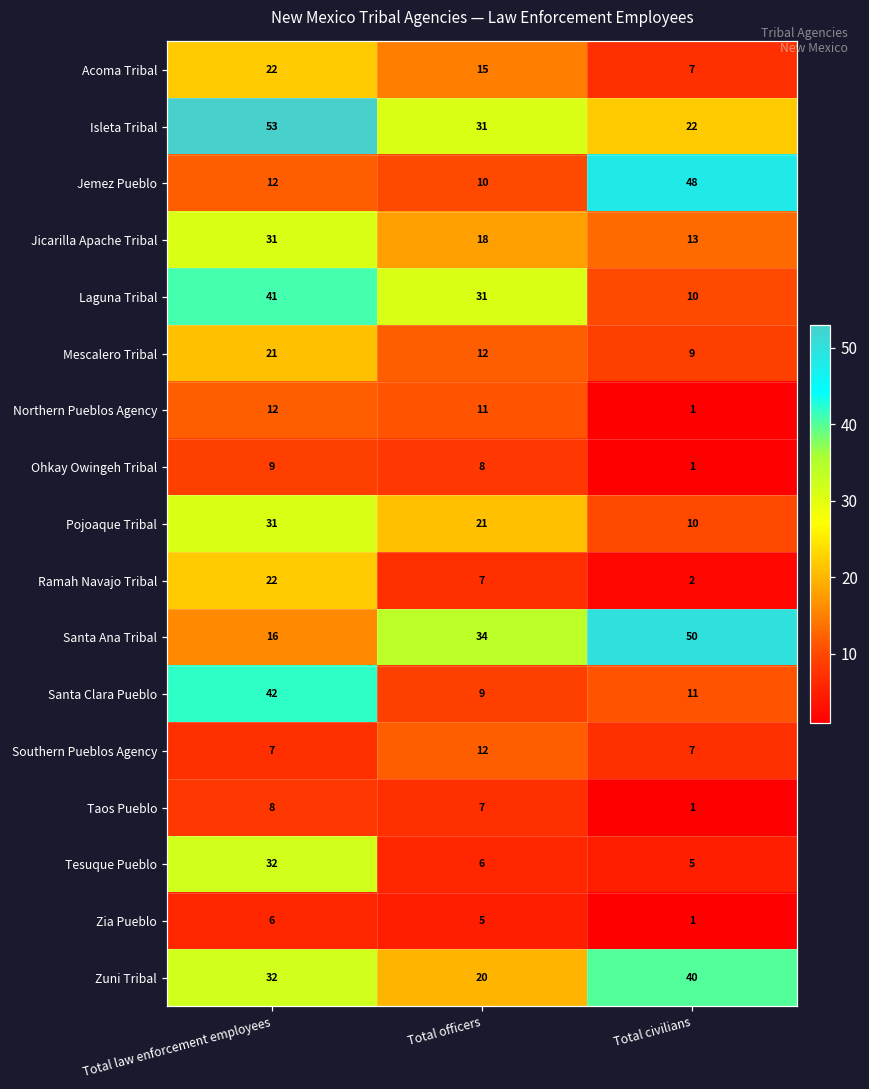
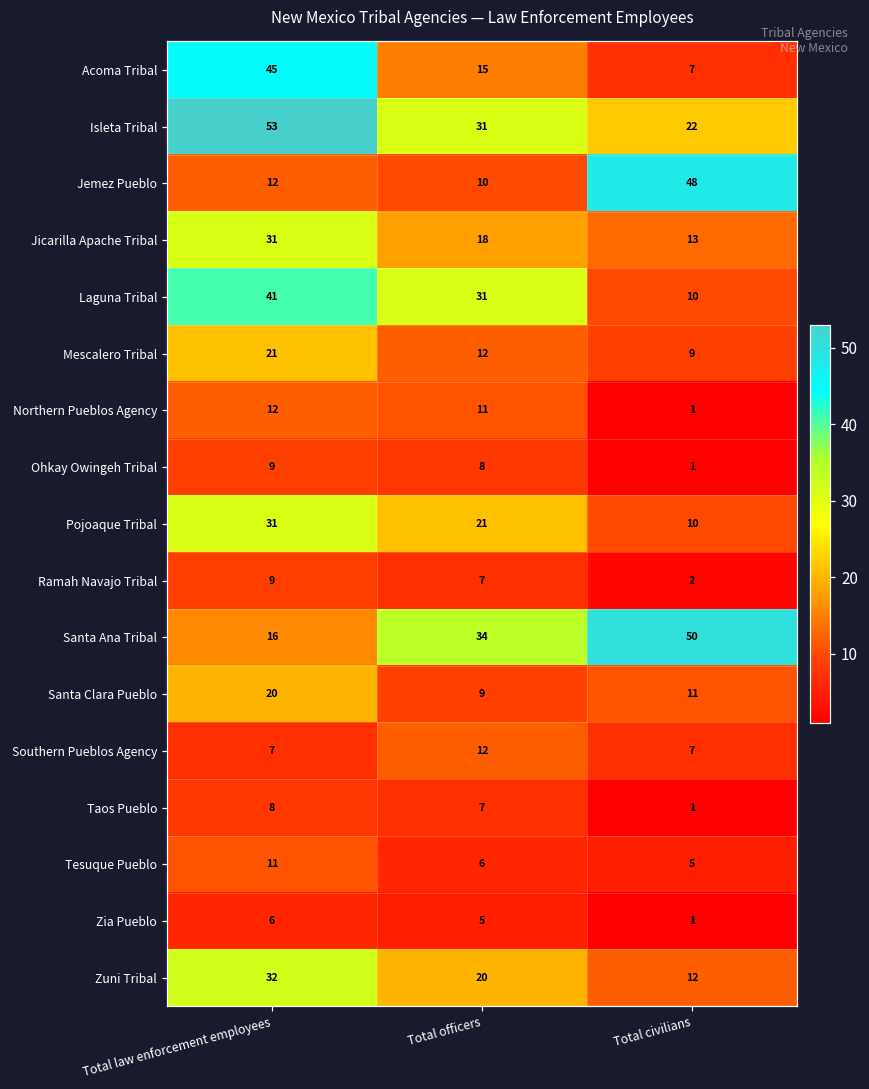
  {
    "Acoma Tribal": {
-     "Total law enforcement employees": 22,
+     "Total law enforcement employees": 45,
      "Total officers": 15,
      "Total civilians": 7
    },
    "Isleta Tribal": {
      "Total law enforcement employees": 53,
      "Total officers": 31,
      "Total civilians": 22
    },
    "Jemez Pueblo": {
      "Total law enforcement employees": 12,
      "Total officers": 10,
      "Total civilians": 48
    },
    "Jicarilla Apache Tribal": {
      "Total law enforcement employees": 31,
      "Total officers": 18,
      "Total civilians": 13
    },
    "Laguna Tribal": {
      "Total law enforcement employees": 41,
      "Total officers": 31,
      "Total civilians": 10
    },
    "Mescalero Tribal": {
      "Total law enforcement employees": 21,
      "Total officers": 12,
      "Total civilians": 9
    },
    "Northern Pueblos Agency": {
      "Total law enforcement employees": 12,
      "Total officers": 11,
      "Total civilians": 1
    },
    "Ohkay Owingeh Tribal": {
      "Total law enforcement employees": 9,
      "Total officers": 8,
      "Total civilians": 1
    },
    "Pojoaque Tribal": {
      "Total law enforcement employees": 31,
      "Total officers": 21,
      "Total civilians": 10
    },
    "Ramah Navajo Tribal": {
-     "Total law enforcement employees": 22,
+     "Total law enforcement employees": 9,
      "Total officers": 7,
      "Total civilians": 2
    },
    "Santa Ana Tribal": {
      "Total law enforcement employees": 16,
      "Total officers": 34,
      "Total civilians": 50
    },
    "Santa Clara Pueblo": {
-     "Total law enforcement employees": 42,
+     "Total law enforcement employees": 20,
      "Total officers": 9,
      "Total civilians": 11
    },
    "Southern Pueblos Agency": {
      "Total law enforcement employees": 7,
      "Total officers": 12,
      "Total civilians": 7
    },
    "Taos Pueblo": {
      "Total law enforcement employees": 8,
      "Total officers": 7,
      "Total civilians": 1
    },
    "Tesuque Pueblo": {
-     "Total law enforcement employees": 32,
+     "Total law enforcement employees": 11,
      "Total officers": 6,
      "Total civilians": 5
    },
    "Zia Pueblo": {
      "Total law enforcement employees": 6,
      "Total officers": 5,
      "Total civilians": 1
    },
    "Zuni Tribal": {
      "Total law enforcement employees": 32,
      "Total officers": 20,
-     "Total civilians": 40
+     "Total civilians": 12
    }
  }
